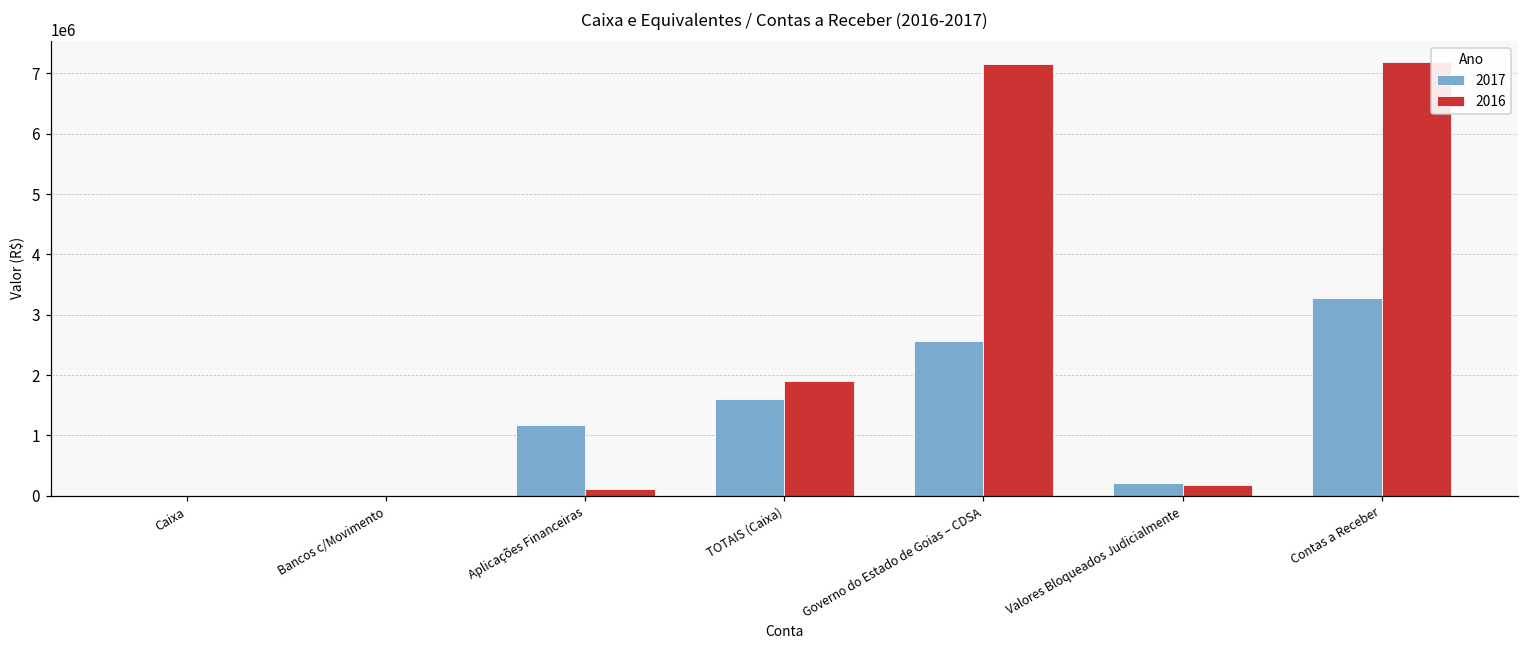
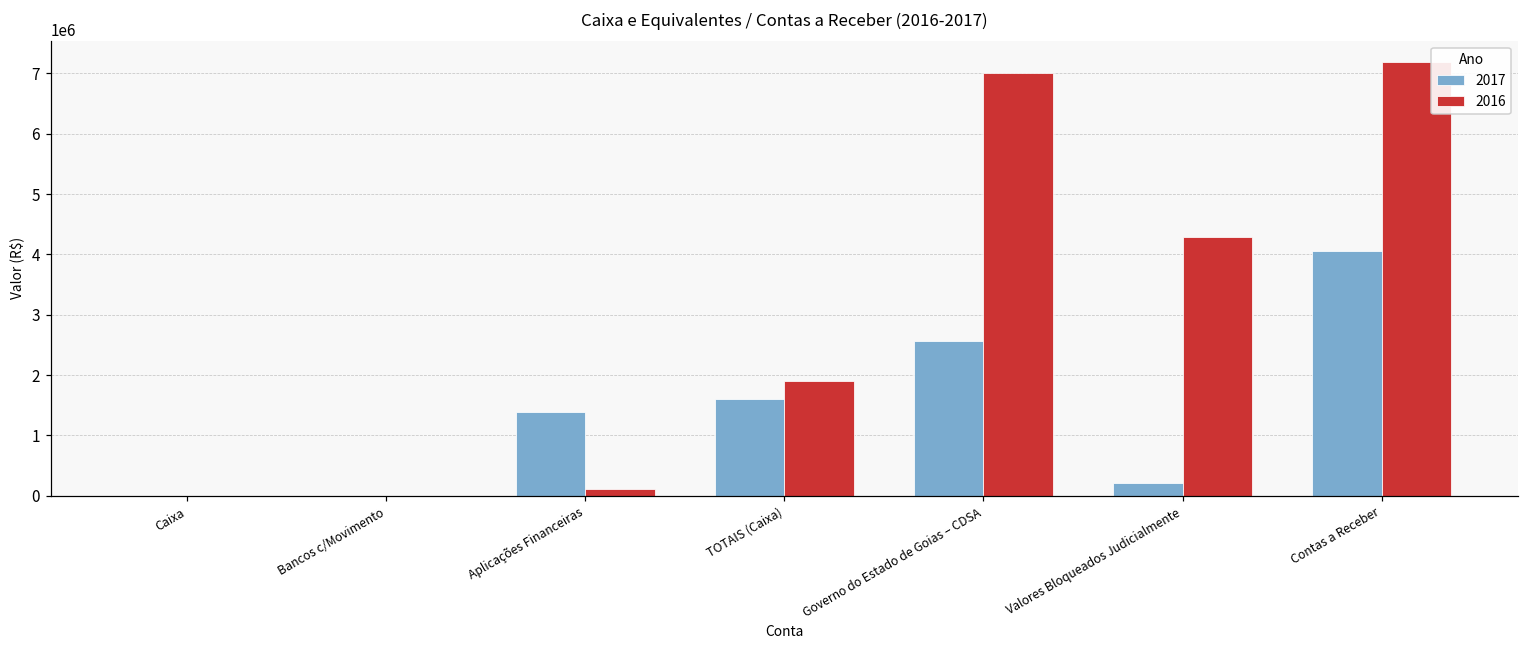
  {
    "2017": {
      "Caixa": 0,
-     "Aplicações Financeiras": 1200000,
+     "Aplicações Financeiras": 1400000,
      "TOTAIS (Caixa)": 1600000,
      "Governo do Estado de Goias – CDSA": 2600000,
      "Valores Bloqueados Judicialmente": 200000,
-     "Contas a Receber": 3300000
+     "Contas a Receber": 4100000
    },
    "2016": {
      "Caixa": 0,
      "Aplicações Financeiras": 100000,
      "TOTAIS (Caixa)": 1900000,
-     "Governo do Estado de Goias – CDSA": 7200000,
-     "Valores Bloqueados Judicialmente": 200000,
+     "Governo do Estado de Goias – CDSA": 7000000,
+     "Valores Bloqueados Judicialmente": 4300000,
      "Contas a Receber": 7200000
    }
  }
